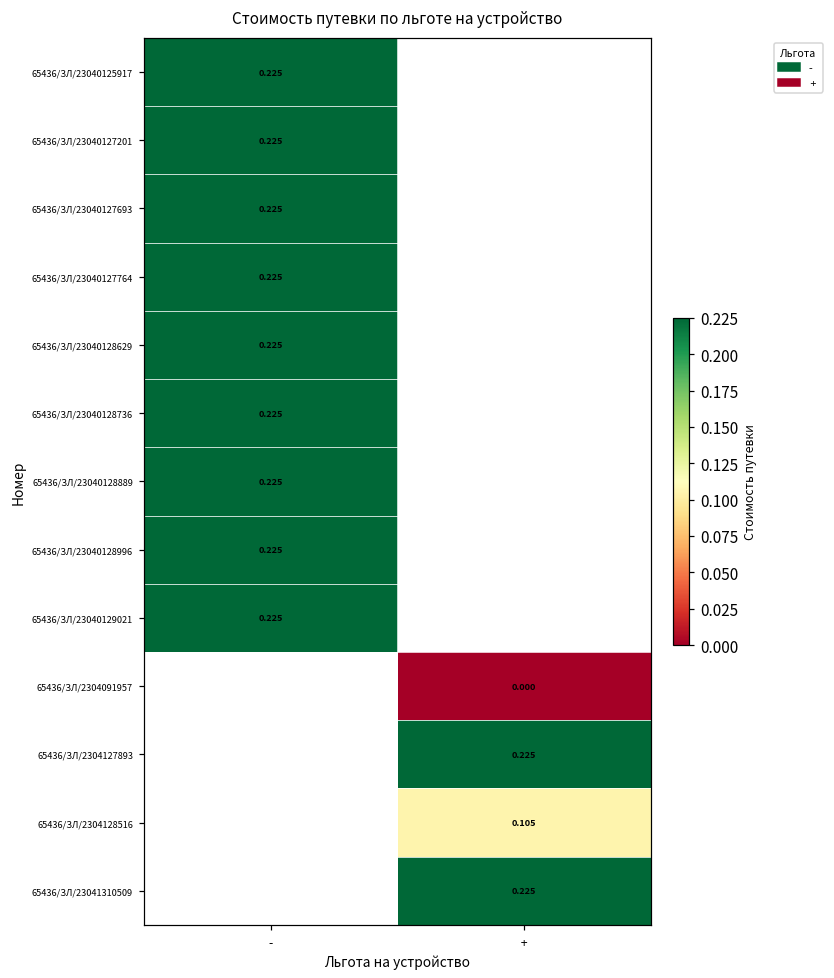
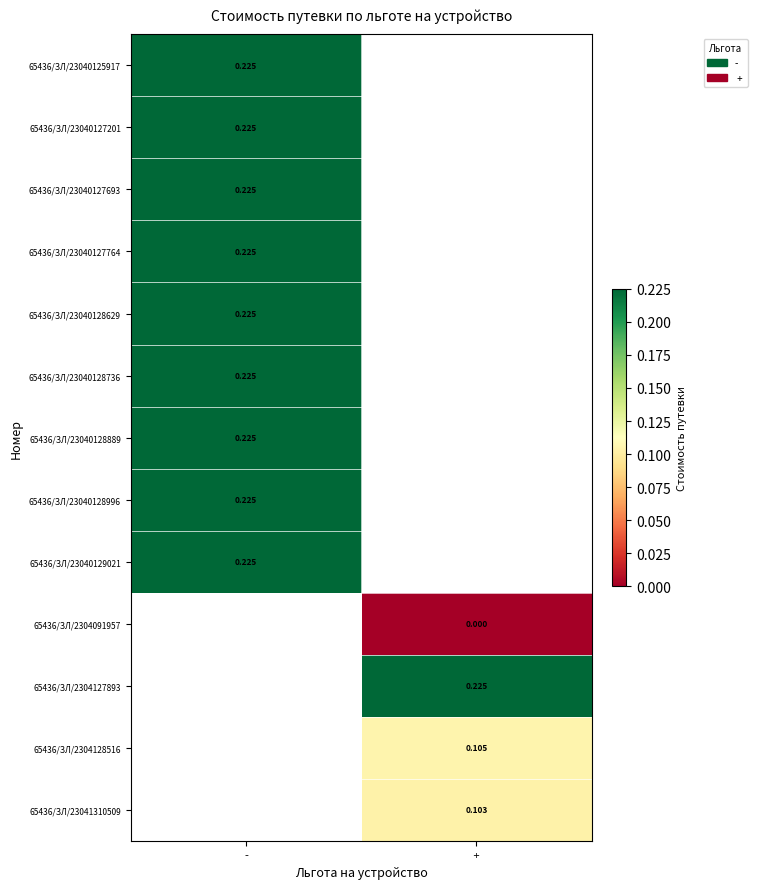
  {
    "65436/ЗЛ/23040125917": {
      "-": 0.225
    },
    "65436/ЗЛ/23040127201": {
      "-": 0.225
    },
    "65436/ЗЛ/23040127693": {
      "-": 0.225
    },
    "65436/ЗЛ/23040127764": {
      "-": 0.225
    },
    "65436/ЗЛ/23040128629": {
      "-": 0.225
    },
    "65436/ЗЛ/23040128736": {
      "-": 0.225
    },
    "65436/ЗЛ/23040128889": {
      "-": 0.225
    },
    "65436/ЗЛ/23040128996": {
      "-": 0.225
    },
    "65436/ЗЛ/23040129021": {
      "-": 0.225
    },
    "65436/ЗЛ/2304091957": {
      "+": 0.000
    },
    "65436/ЗЛ/2304127893": {
      "+": 0.225
    },
    "65436/ЗЛ/2304128516": {
      "+": 0.105
    },
    "65436/ЗЛ/23041310509": {
-     "+": 0.225
+     "+": 0.103
    }
  }
